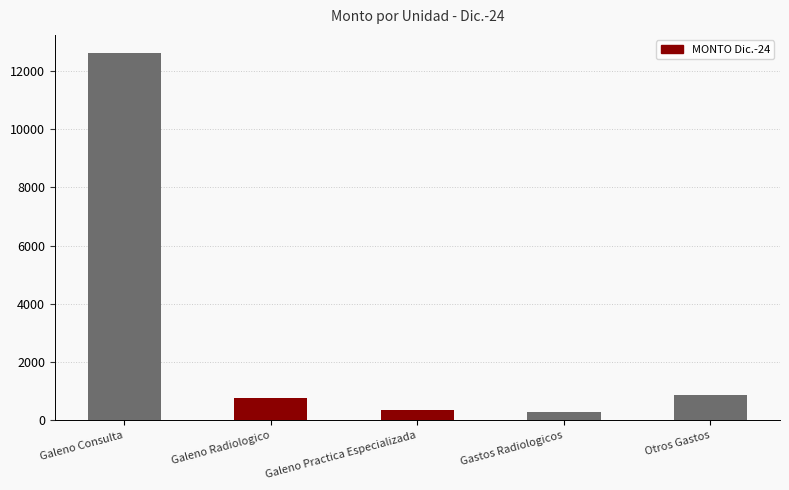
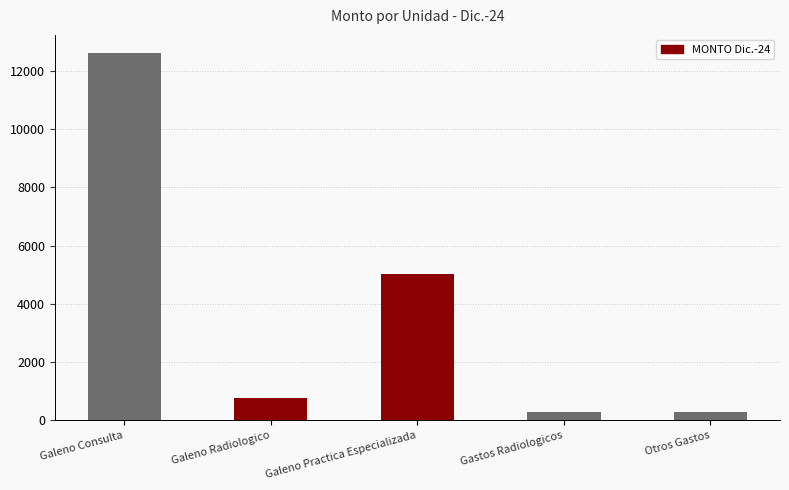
  {
    "Galeno Consulta": 12600,
    "Galeno Radiologico": 800,
-   "Galeno Practica Especializada": 300,
+   "Galeno Practica Especializada": 5000,
    "Gastos Radiologicos": 300,
-   "Otros Gastos": 900
+   "Otros Gastos": 300
  }
